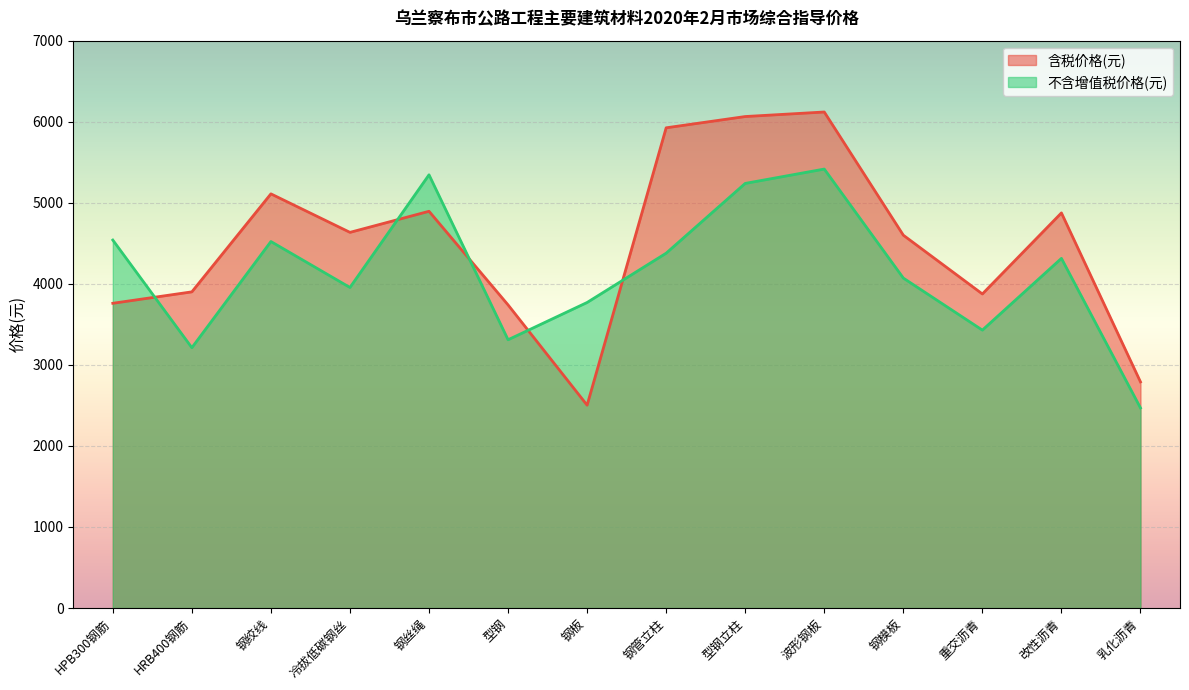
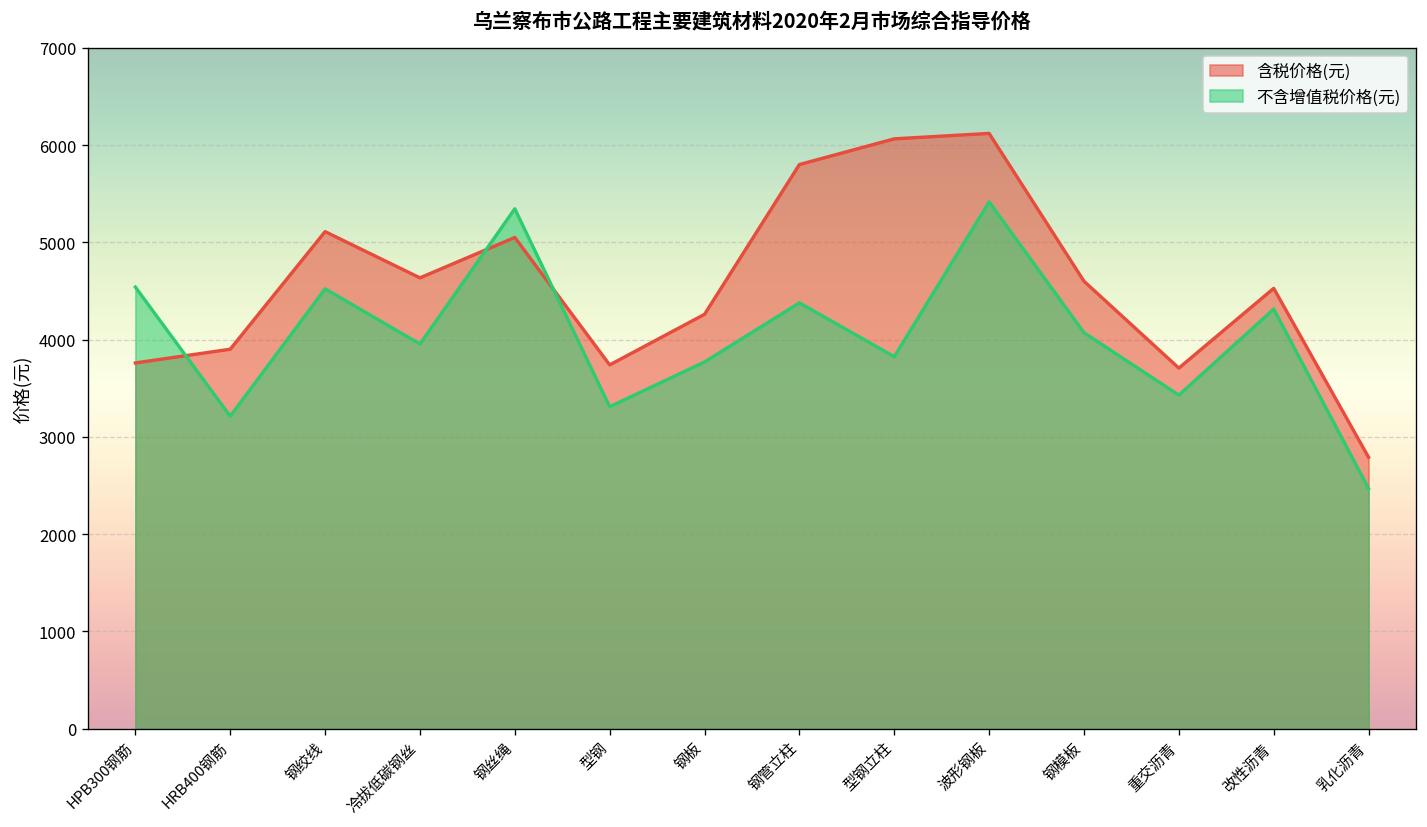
  {
    "含税价格(元)": {
      "HPB300钢筋": 3800,
      "HRB400钢筋": 3900,
      "钢绞线": 5100,
      "冷拔低碳钢丝": 4600,
-     "钢丝绳": 4900,
+     "钢丝绳": 5100,
      "型钢": 3700,
-     "钢板": 2500,
-     "钢管立柱": 5900,
+     "钢板": 4300,
+     "钢管立柱": 5800,
      "型钢立柱": 6100,
      "波形钢板": 6100,
      "钢模板": 4600,
-     "重交沥青": 3900,
-     "改性沥青": 4900,
+     "重交沥青": 3700,
+     "改性沥青": 4500,
      "乳化沥青": 2800
    },
    "不含增值税价格(元)": {
      "HPB300钢筋": 4500,
      "HRB400钢筋": 3200,
      "钢绞线": 4500,
      "冷拔低碳钢丝": 4000,
      "钢丝绳": 5300,
      "型钢": 3300,
      "钢板": 3800,
      "钢管立柱": 4400,
-     "型钢立柱": 5200,
+     "型钢立柱": 3800,
      "波形钢板": 5400,
      "钢模板": 4100,
      "重交沥青": 3400,
      "改性沥青": 4300,
      "乳化沥青": 2500
    }
  }
